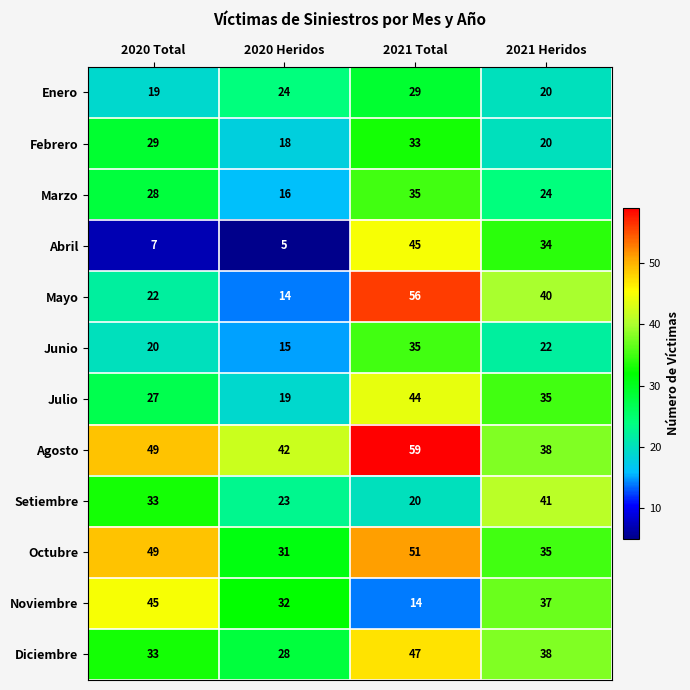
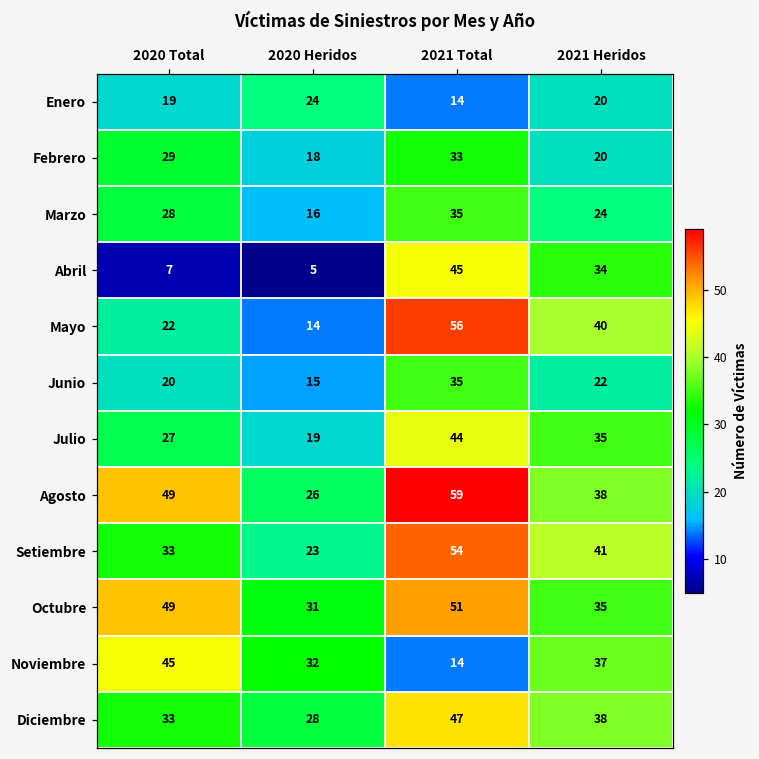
  {
    "Enero": {
      "2020 Total": 19,
      "2020 Heridos": 24,
-     "2021 Total": 29,
+     "2021 Total": 14,
      "2021 Heridos": 20
    },
    "Febrero": {
      "2020 Total": 29,
      "2020 Heridos": 18,
      "2021 Total": 33,
      "2021 Heridos": 20
    },
    "Marzo": {
      "2020 Total": 28,
      "2020 Heridos": 16,
      "2021 Total": 35,
      "2021 Heridos": 24
    },
    "Abril": {
      "2020 Total": 7,
      "2020 Heridos": 5,
      "2021 Total": 45,
      "2021 Heridos": 34
    },
    "Mayo": {
      "2020 Total": 22,
      "2020 Heridos": 14,
      "2021 Total": 56,
      "2021 Heridos": 40
    },
    "Junio": {
      "2020 Total": 20,
      "2020 Heridos": 15,
      "2021 Total": 35,
      "2021 Heridos": 22
    },
    "Julio": {
      "2020 Total": 27,
      "2020 Heridos": 19,
      "2021 Total": 44,
      "2021 Heridos": 35
    },
    "Agosto": {
      "2020 Total": 49,
-     "2020 Heridos": 42,
+     "2020 Heridos": 26,
      "2021 Total": 59,
      "2021 Heridos": 38
    },
    "Setiembre": {
      "2020 Total": 33,
      "2020 Heridos": 23,
-     "2021 Total": 20,
+     "2021 Total": 54,
      "2021 Heridos": 41
    },
    "Octubre": {
      "2020 Total": 49,
      "2020 Heridos": 31,
      "2021 Total": 51,
      "2021 Heridos": 35
    },
    "Noviembre": {
      "2020 Total": 45,
      "2020 Heridos": 32,
      "2021 Total": 14,
      "2021 Heridos": 37
    },
    "Diciembre": {
      "2020 Total": 33,
      "2020 Heridos": 28,
      "2021 Total": 47,
      "2021 Heridos": 38
    }
  }
